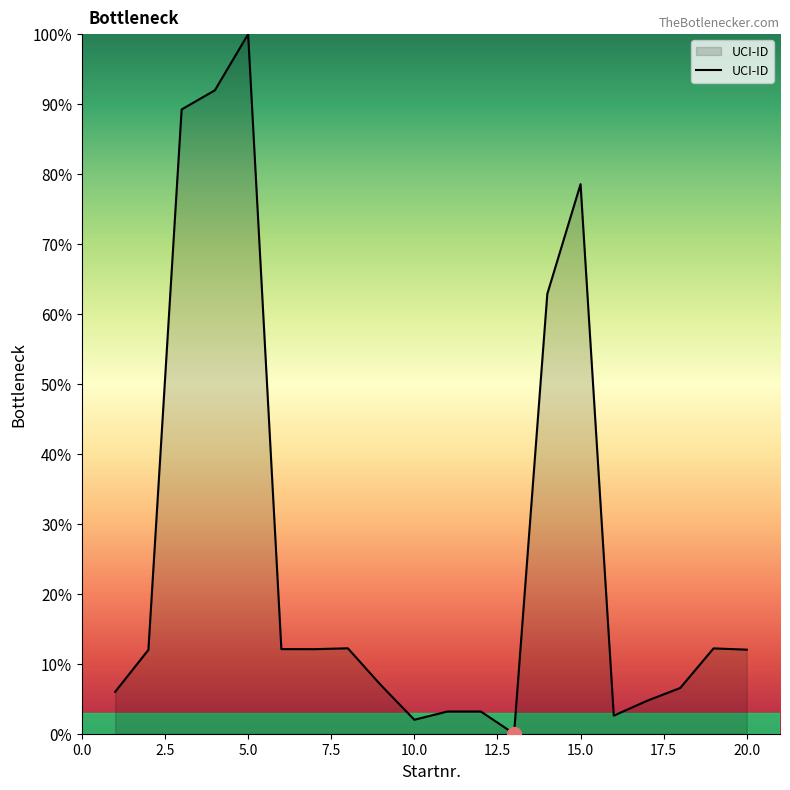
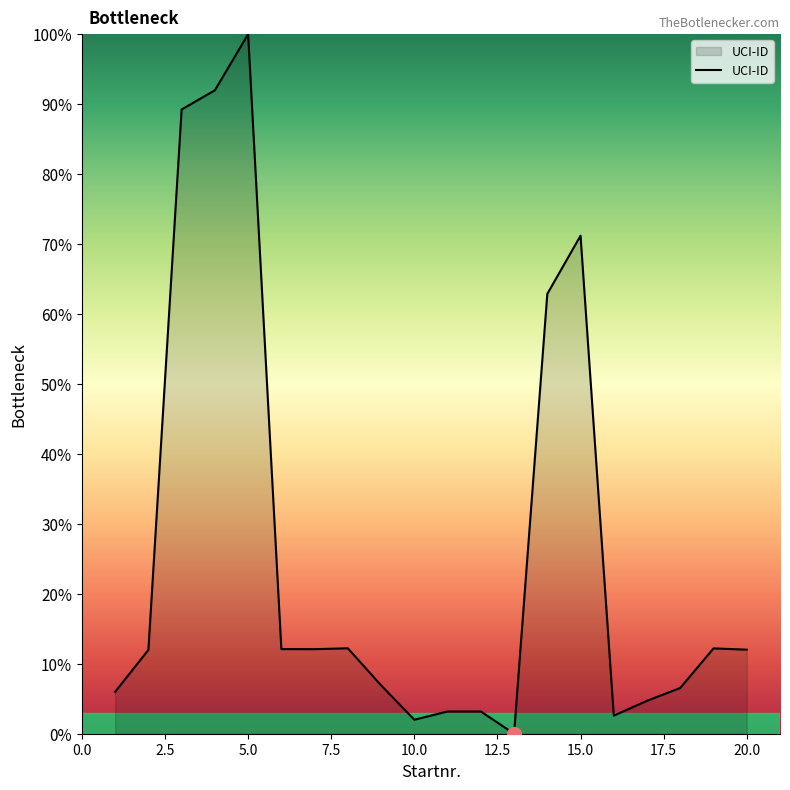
  {
    "UCI-ID": {
      "5.0": "100%",
-     "15.0": "79%",
+     "15.0": "71%",
      "20.0": "12%"
    }
  }
